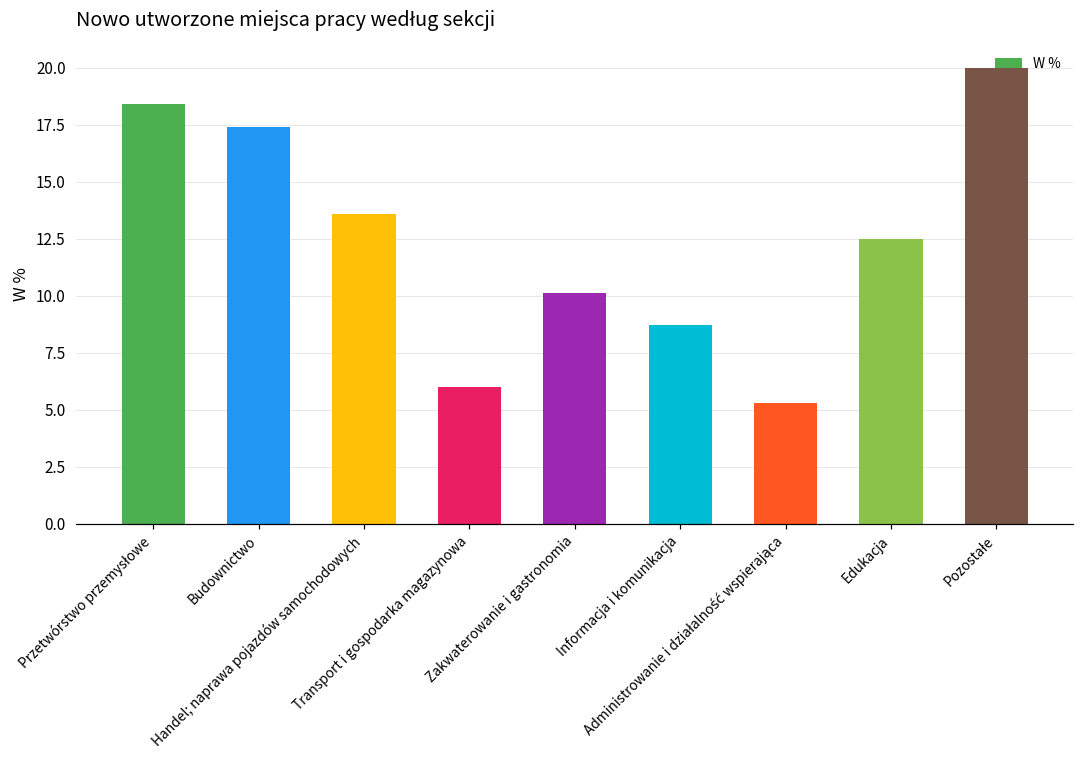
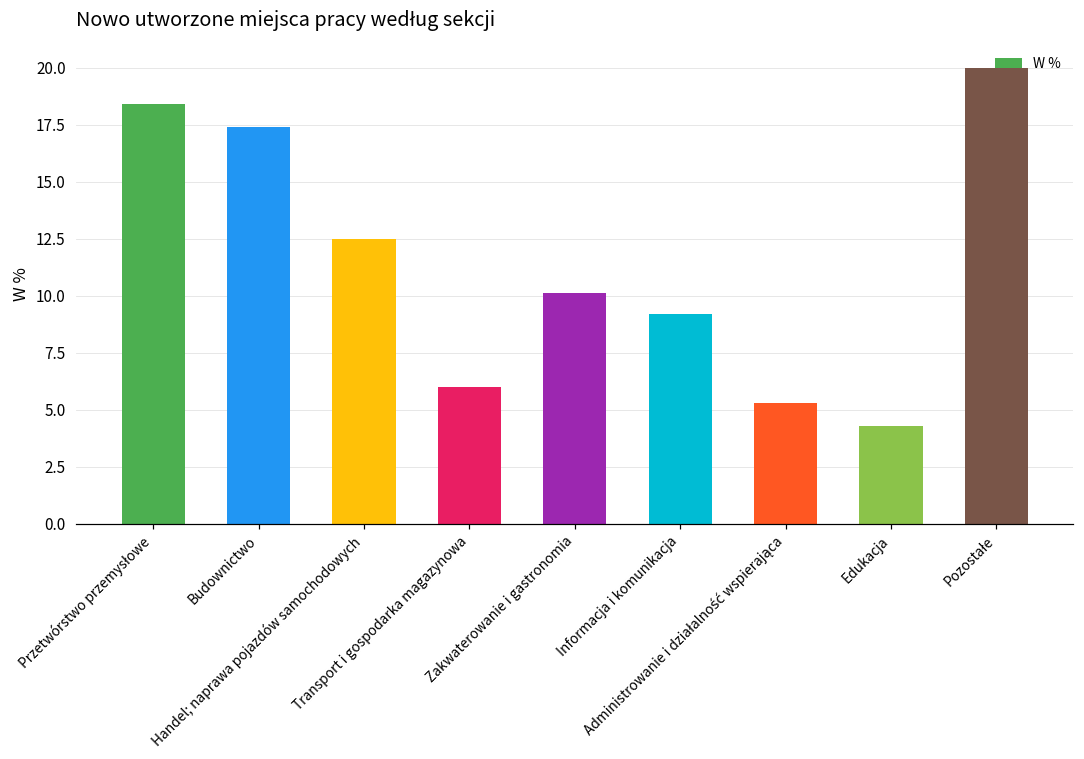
  {
    "Przetwórstwo przemysłowe": 18.4,
    "Budownictwo": 17.4,
-   "Handel; naprawa pojazdów samochodowych": 13.6,
+   "Handel; naprawa pojazdów samochodowych": 12.5,
    "Transport i gospodarka magazynowa": 6.0,
    "Zakwaterowanie i gastronomia": 10.1,
-   "Informacja i komunikacja": 8.7,
+   "Informacja i komunikacja": 9.2,
    "Administrowanie i działalność wspierająca": 5.3,
-   "Edukacja": 12.5,
+   "Edukacja": 4.3,
    "Pozostałe": 20.0
  }
